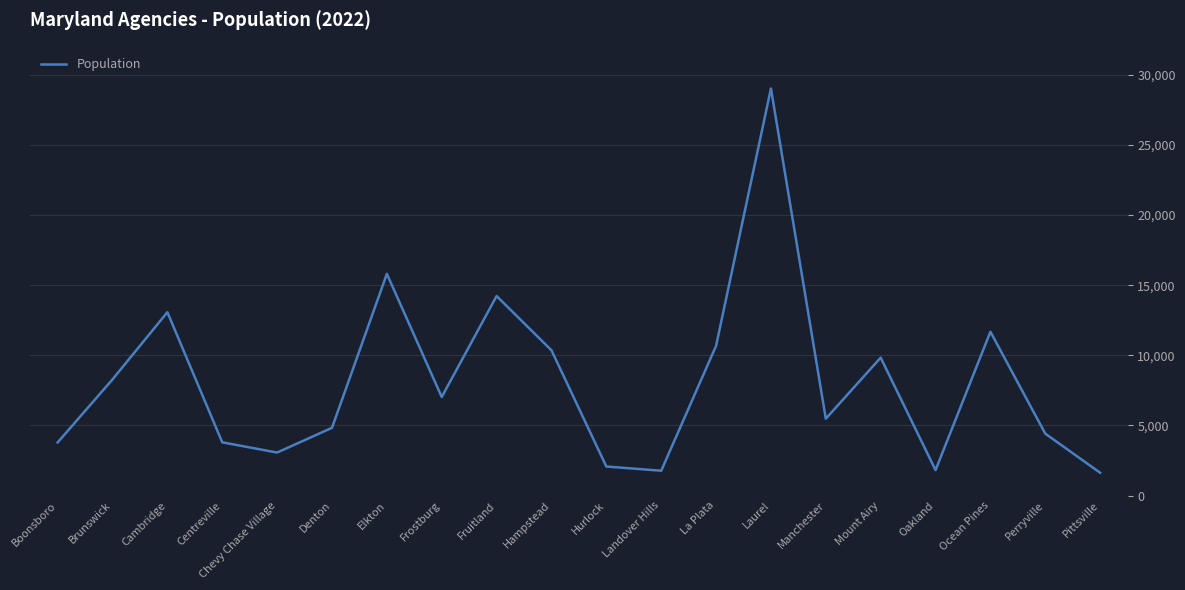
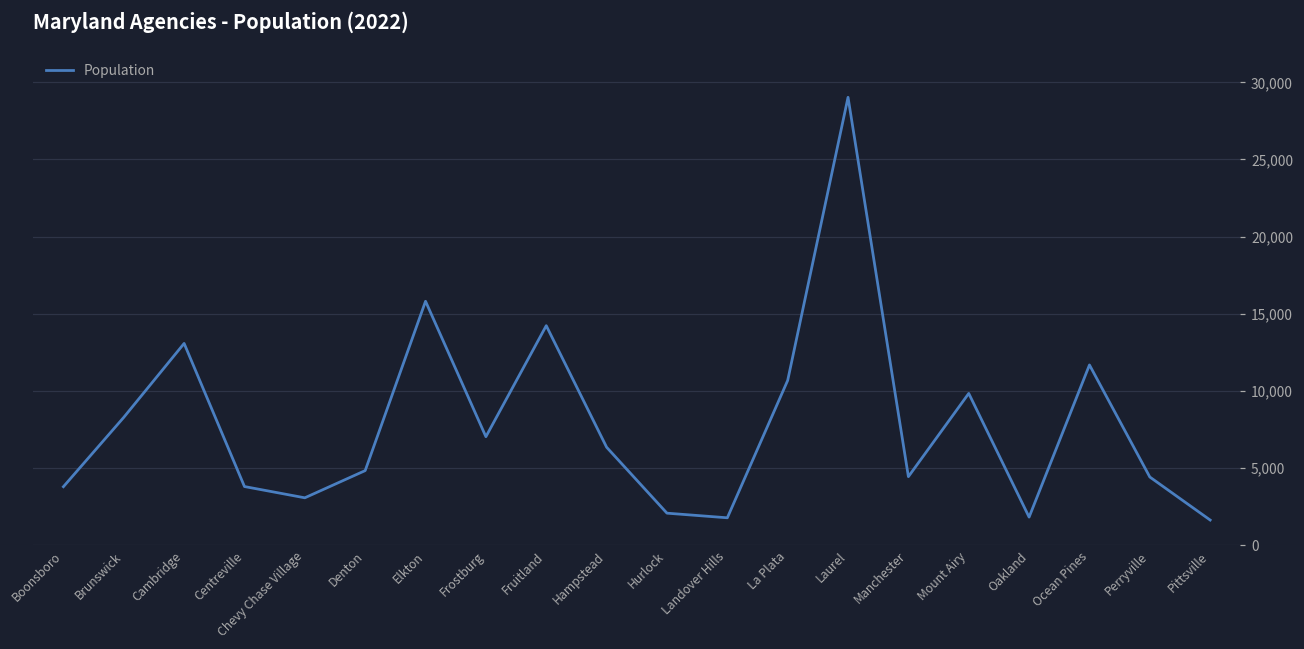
  {
    "Boonsboro": "3,800",
    "Brunswick": "8,300",
    "Cambridge": "13,100",
    "Centreville": "3,800",
    "Chevy Chase Village": "3,100",
    "Denton": "4,800",
    "Elkton": "15,800",
    "Frostburg": "7,000",
    "Fruitland": "14,200",
-   "Hampstead": "10,400",
+   "Hampstead": "6,300",
    "Hurlock": "2,100",
    "Landover Hills": "1,800",
    "La Plata": "10,700",
    "Laurel": "29,000",
-   "Manchester": "5,500",
+   "Manchester": "4,400",
    "Mount Airy": "9,800",
    "Oakland": "1,800",
    "Ocean Pines": "11,700",
    "Perryville": "4,400",
    "Pittsville": "1,600"
  }
